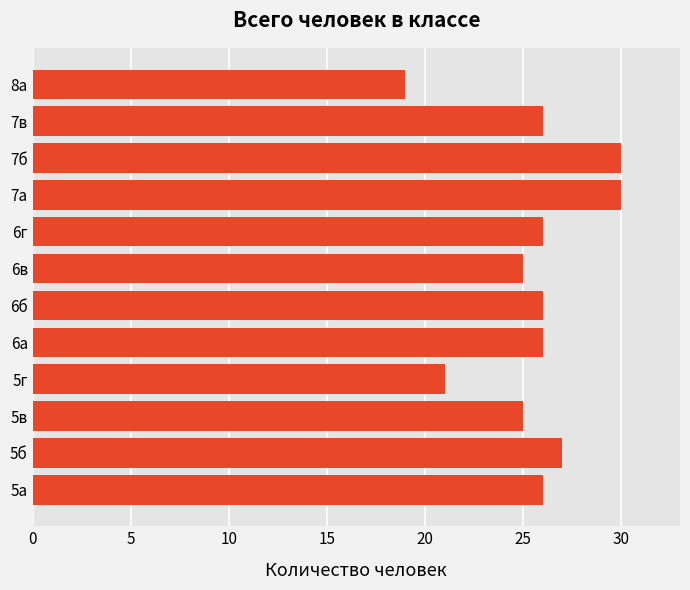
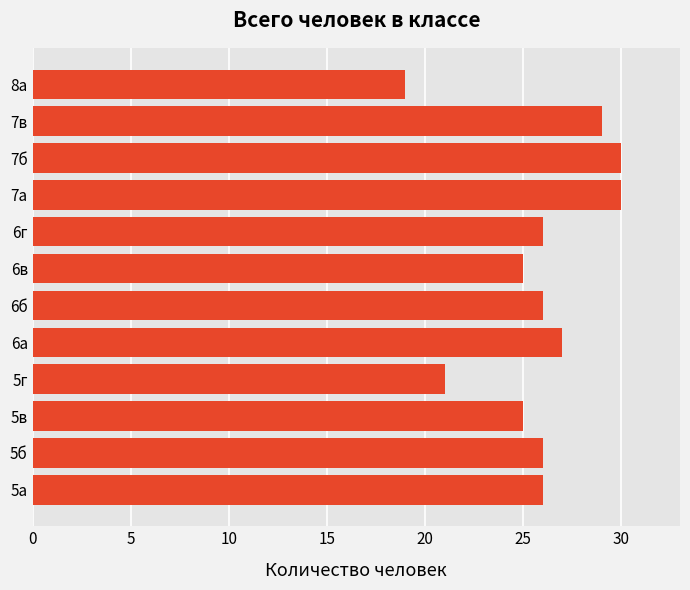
  {
    "8а": 19,
-   "7в": 26,
+   "7в": 29,
    "7б": 30,
    "7а": 30,
    "6г": 26,
    "6в": 25,
    "6б": 26,
-   "6а": 26,
+   "6а": 27,
    "5г": 21,
    "5в": 25,
-   "5б": 27,
+   "5б": 26,
    "5а": 26
  }
